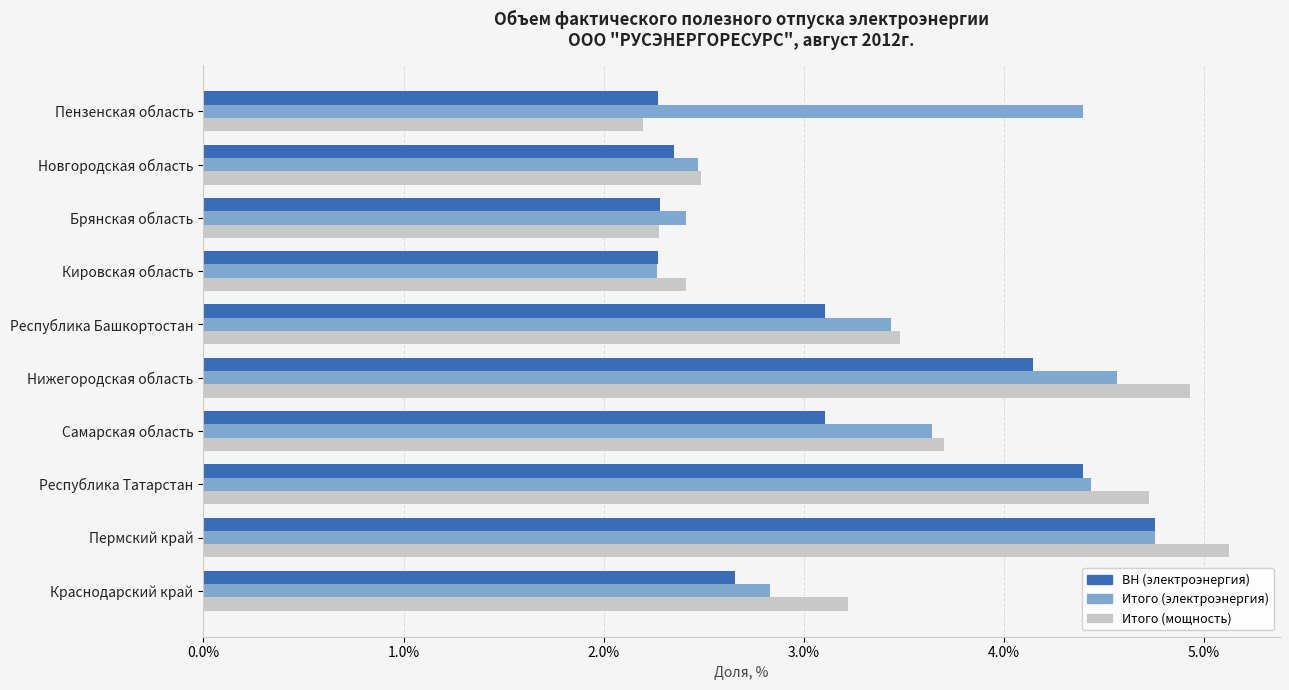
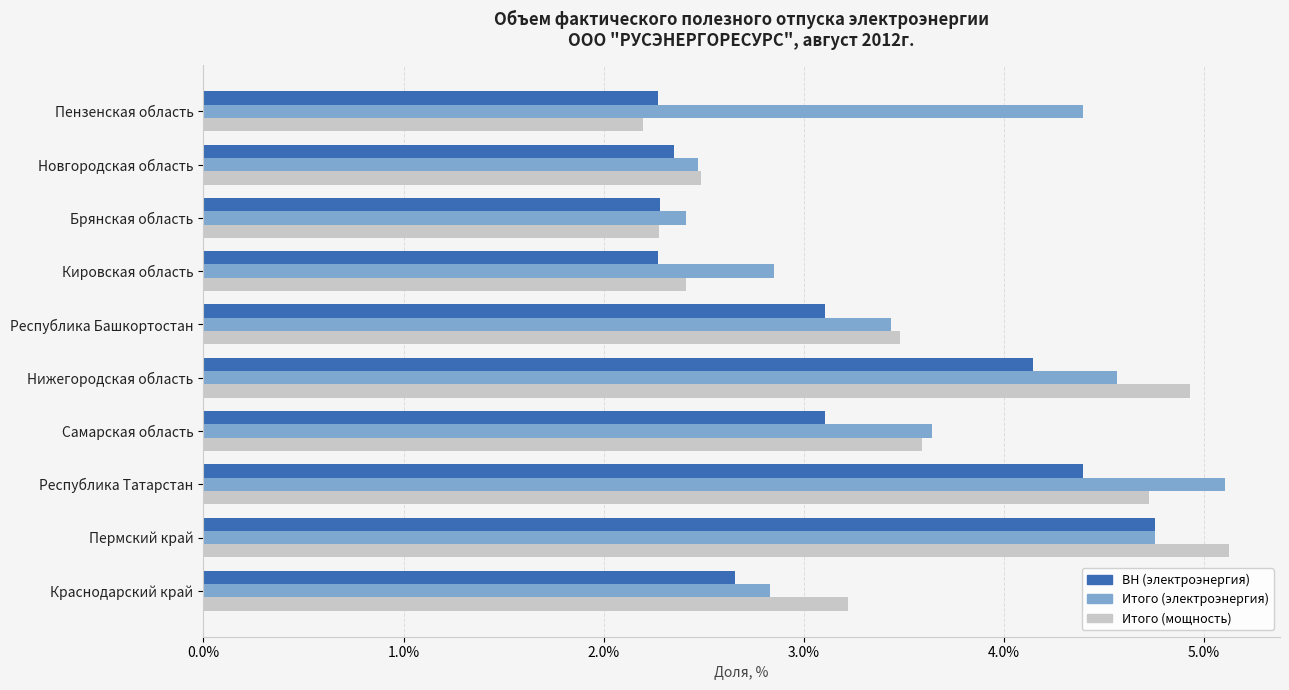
  {
    "ВН (электроэнергия)": {
      "Пензенская область": "2.27%",
      "Новгородская область": "2.35%",
      "Брянская область": "2.28%",
      "Кировская область": "2.27%",
      "Республика Башкортостан": "3.11%",
      "Нижегородская область": "4.15%",
      "Самарская область": "3.11%",
      "Республика Татарстан": "4.40%",
      "Пермский край": "4.76%",
      "Краснодарский край": "2.66%"
    },
    "Итого (электроэнергия)": {
      "Пензенская область": "4.39%",
      "Новгородская область": "2.47%",
      "Брянская область": "2.41%",
-     "Кировская область": "2.27%",
+     "Кировская область": "2.85%",
      "Республика Башкортостан": "3.44%",
      "Нижегородская область": "4.57%",
      "Самарская область": "3.64%",
-     "Республика Татарстан": "4.44%",
+     "Республика Татарстан": "5.10%",
      "Пермский край": "4.76%",
      "Краснодарский край": "2.83%"
    },
    "Итого (мощность)": {
      "Пензенская область": "2.20%",
      "Новгородская область": "2.49%",
      "Брянская область": "2.28%",
      "Кировская область": "2.41%",
      "Республика Башкортостан": "3.48%",
      "Нижегородская область": "4.93%",
-     "Самарская область": "3.70%",
+     "Самарская область": "3.59%",
      "Республика Татарстан": "4.72%",
      "Пермский край": "5.12%",
      "Краснодарский край": "3.22%"
    }
  }
